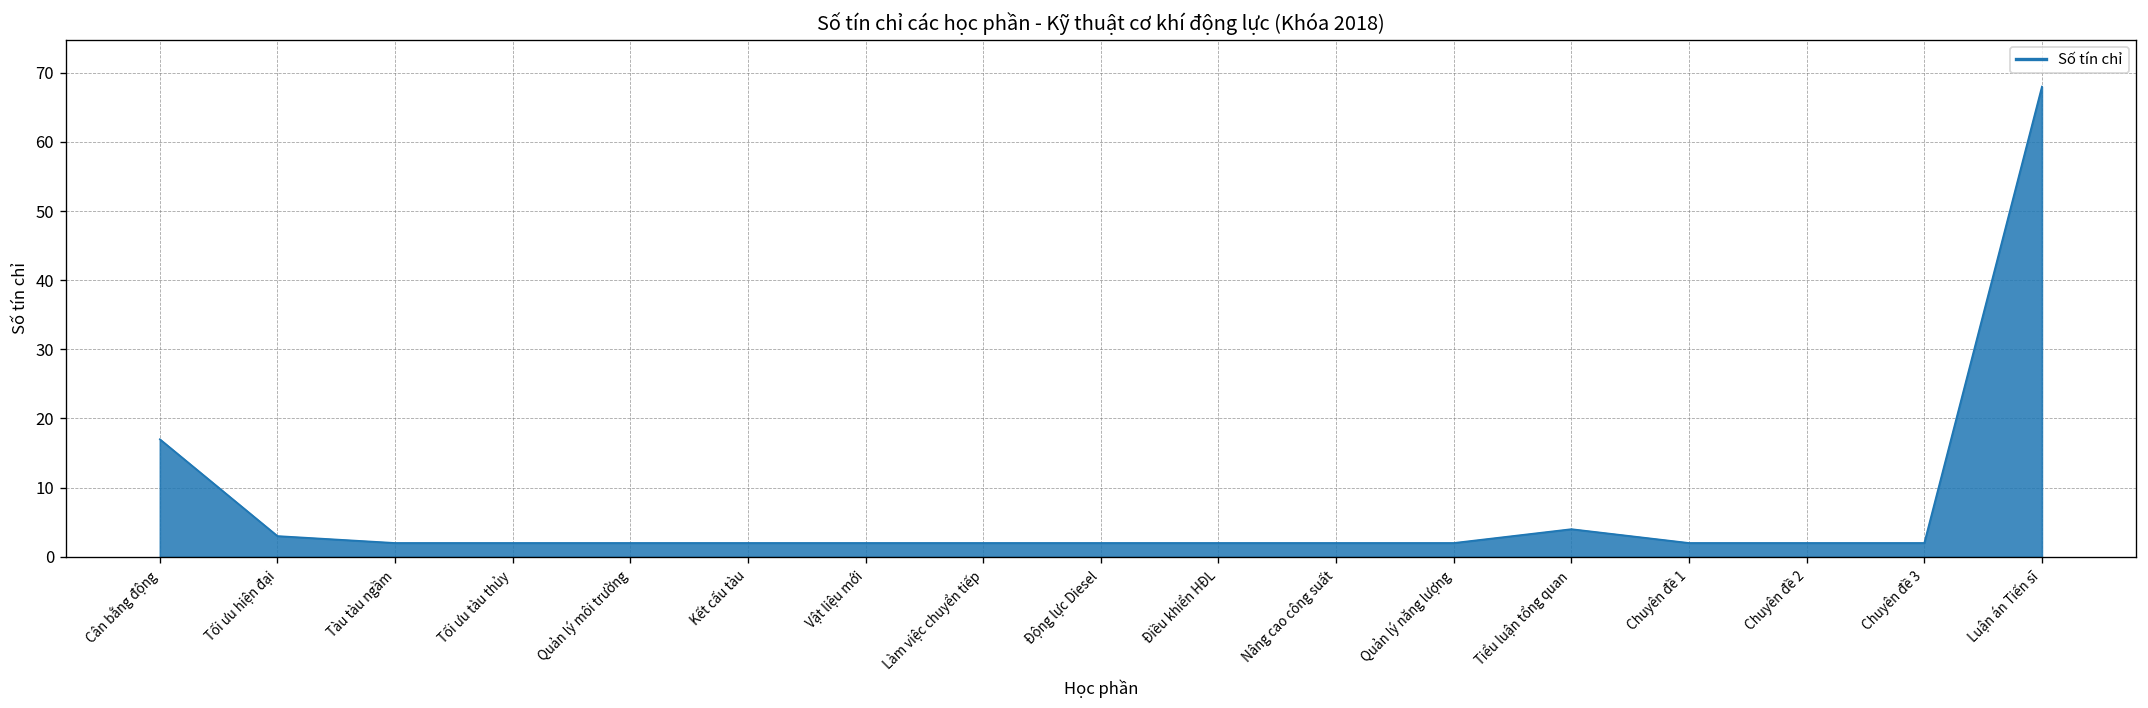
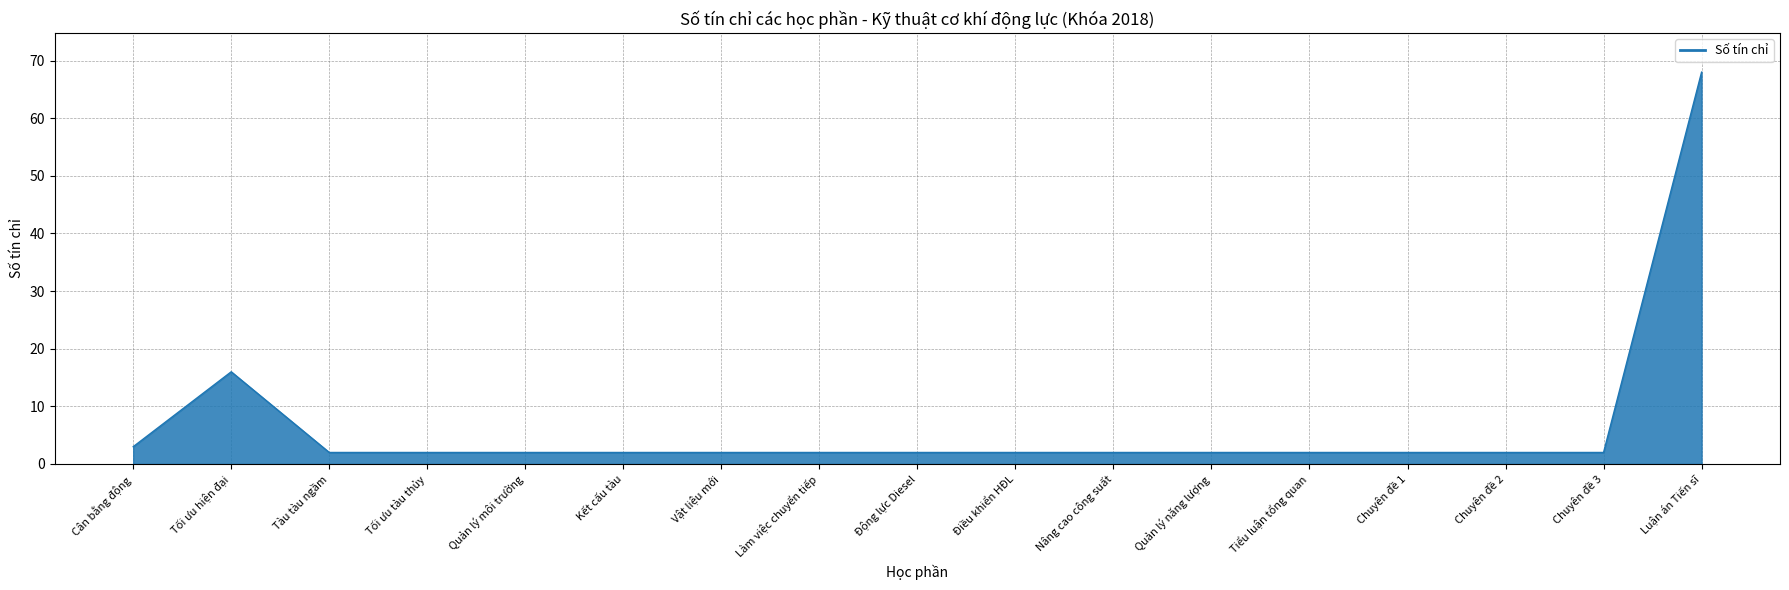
  {
-   "Cân bằng động": 17,
-   "Tối ưu hiện đại": 3,
+   "Cân bằng động": 3,
+   "Tối ưu hiện đại": 16,
    "Tàu tàu ngầm": 2,
    "Tối ưu tàu thủy": 2,
    "Quản lý môi trường": 2,
    "Kết cấu tàu": 2,
    "Vật liệu mới": 2,
    "Làm việc chuyển tiếp": 2,
    "Động lực Diesel": 2,
    "Điều khiển HĐL": 2,
    "Nâng cao công suất": 2,
    "Quản lý năng lượng": 2,
-   "Tiểu luận tổng quan": 4,
+   "Tiểu luận tổng quan": 2,
    "Chuyên đề 1": 2,
    "Chuyên đề 2": 2,
    "Chuyên đề 3": 2,
    "Luận án Tiến sĩ": 68
  }
